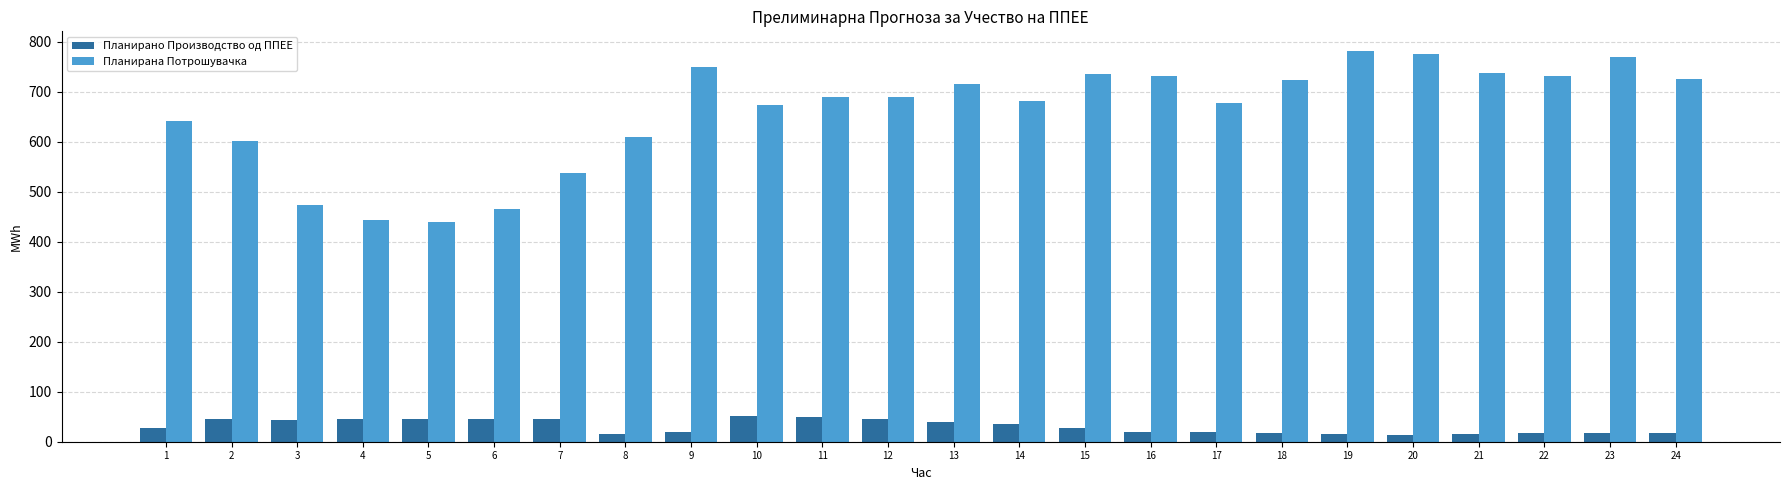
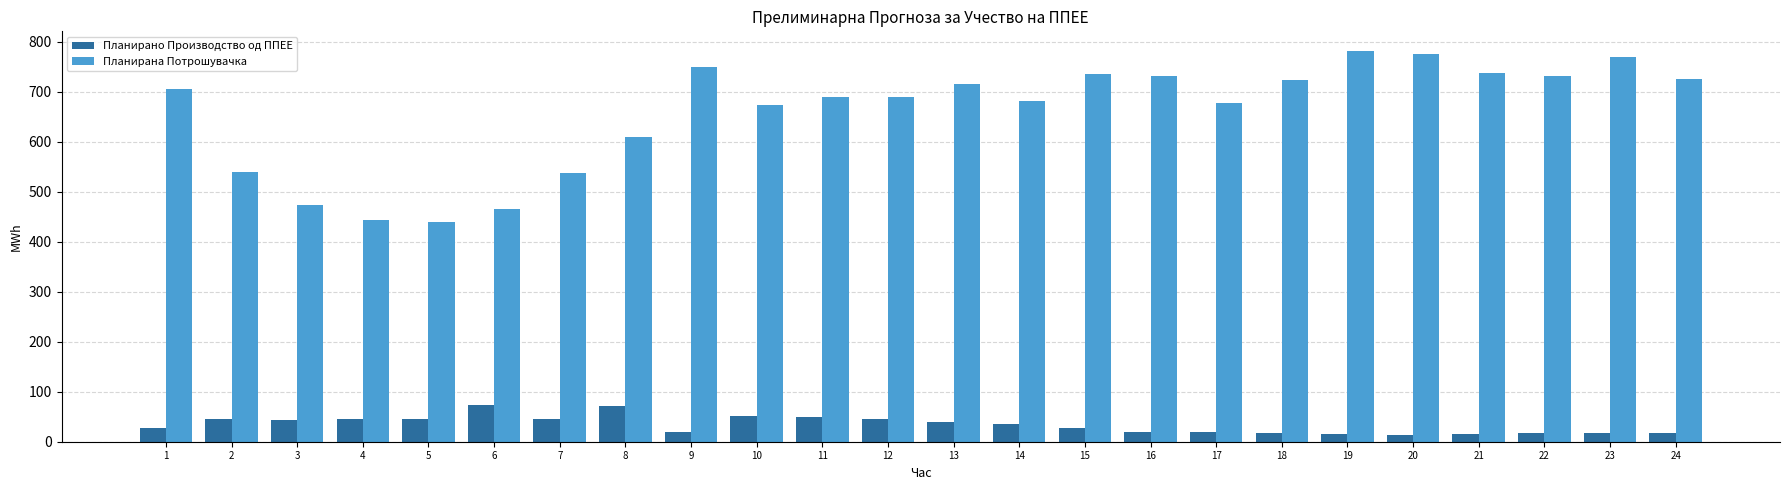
  {
    "Планирано Производство од ППЕЕ": {
      "1": 30,
      "2": 50,
      "3": 40,
      "4": 40,
      "5": 50,
-     "6": 50,
+     "6": 70,
      "7": 50,
-     "8": 20,
+     "8": 70,
      "9": 20,
      "10": 50,
      "11": 50,
      "12": 40,
      "13": 40,
      "14": 30,
      "15": 30,
      "16": 20,
      "17": 20,
      "18": 20,
      "19": 20,
      "20": 10,
      "21": 10,
      "22": 20,
      "23": 20,
      "24": 20
    },
    "Планирана Потрошувачка": {
-     "1": 640,
-     "2": 600,
+     "1": 710,
+     "2": 540,
      "3": 470,
      "4": 440,
      "5": 440,
      "6": 460,
      "7": 540,
      "8": 610,
      "9": 750,
      "10": 670,
      "11": 690,
      "12": 690,
      "13": 710,
      "14": 680,
      "15": 740,
      "16": 730,
      "17": 680,
      "18": 720,
      "19": 780,
      "20": 780,
      "21": 740,
      "22": 730,
      "23": 770,
      "24": 730
    }
  }
